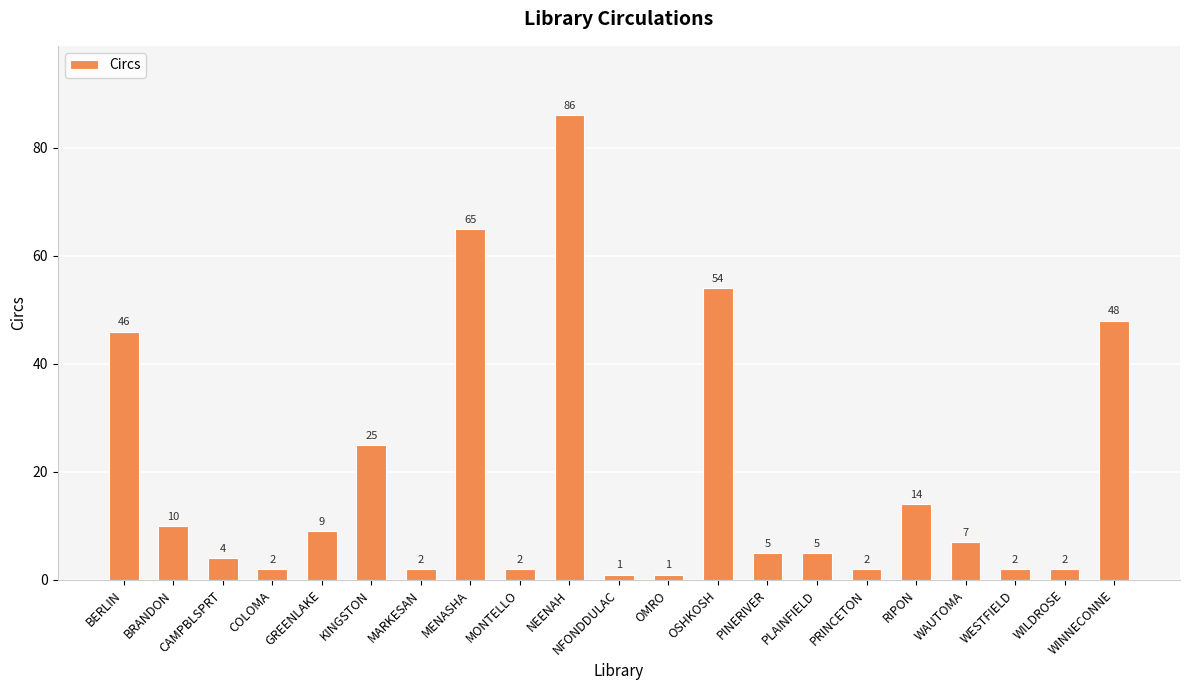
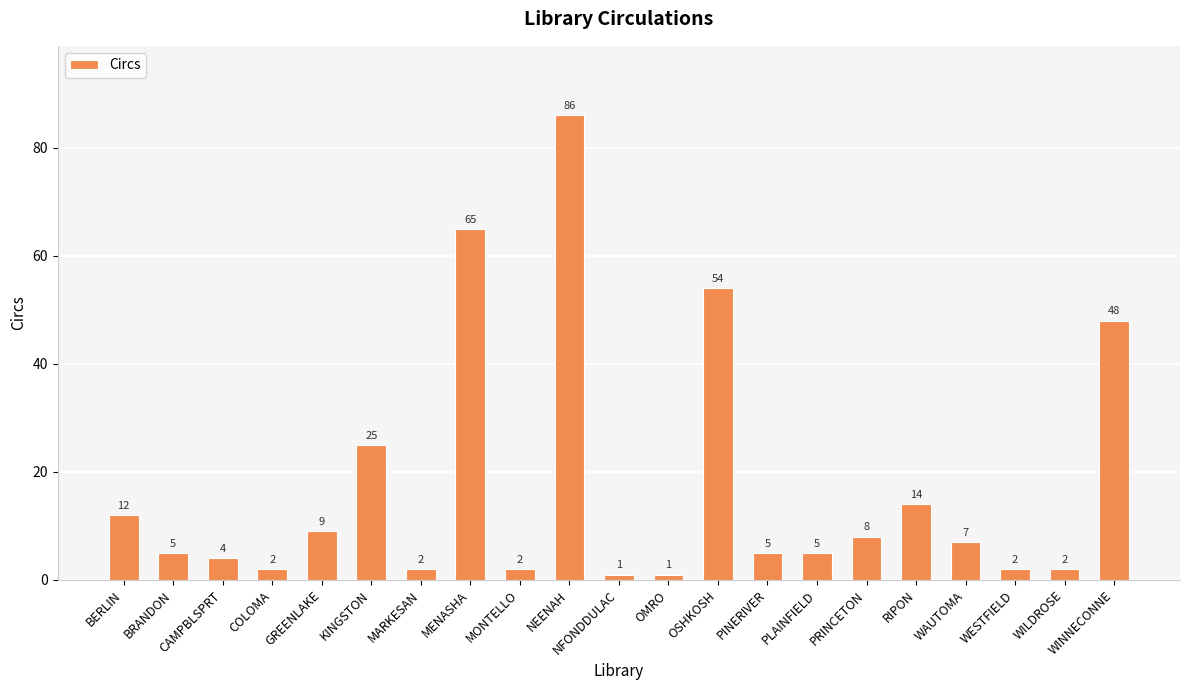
  {
-   "BERLIN": 46,
-   "BRANDON": 10,
+   "BERLIN": 12,
+   "BRANDON": 5,
    "CAMPBLSPRT": 4,
    "COLOMA": 2,
    "GREENLAKE": 9,
    "KINGSTON": 25,
    "MARKESAN": 2,
    "MENASHA": 65,
    "MONTELLO": 2,
    "NEENAH": 86,
    "NFONDDULAC": 1,
    "OMRO": 1,
    "OSHKOSH": 54,
    "PINERIVER": 5,
    "PLAINFIELD": 5,
-   "PRINCETON": 2,
+   "PRINCETON": 8,
    "RIPON": 14,
    "WAUTOMA": 7,
    "WESTFIELD": 2,
    "WILDROSE": 2,
    "WINNECONNE": 48
  }
